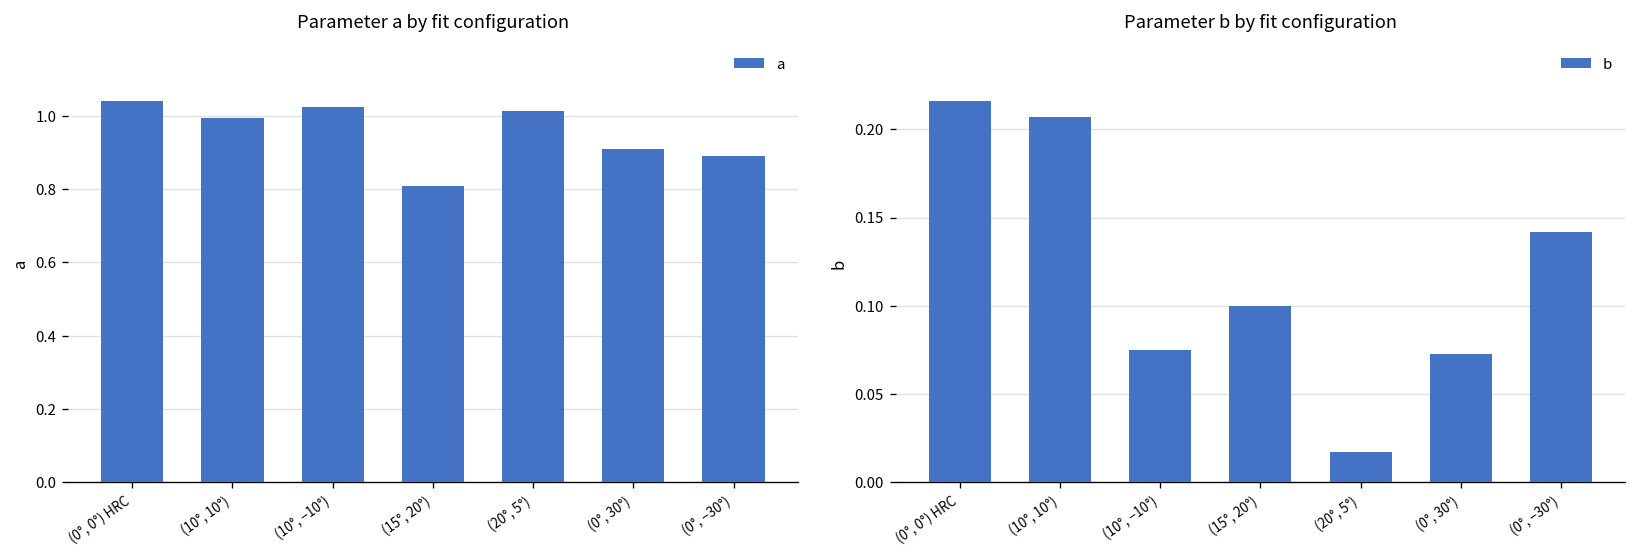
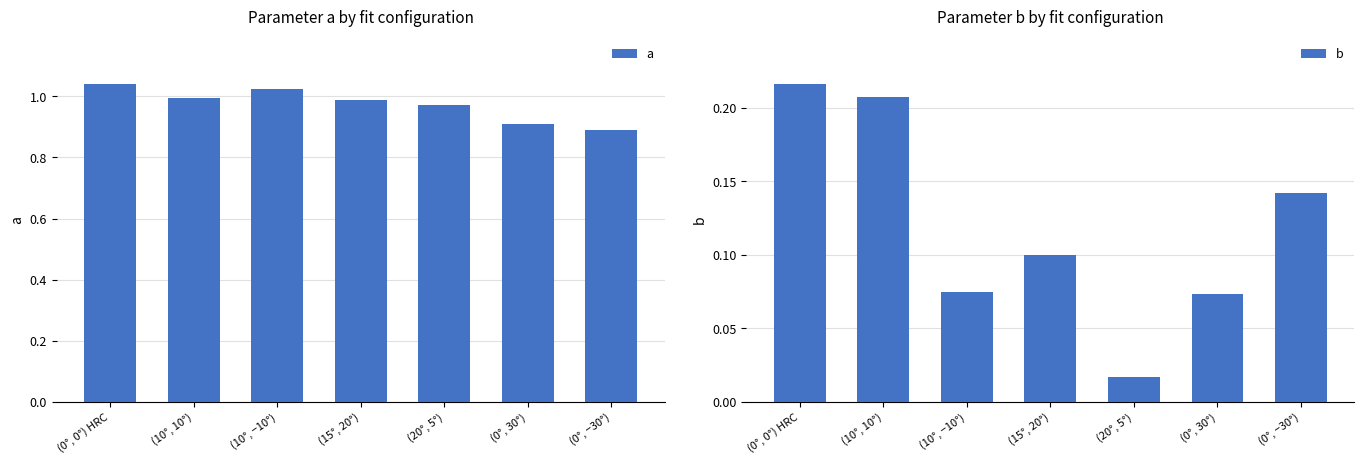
  {
    "Parameter a by fit configuration": {
      "(0°, 0°) HRC": 1.04,
      "(10°, 10°)": 1.00,
      "(10°, −10°)": 1.02,
-     "(15°, 20°)": 0.81,
-     "(20°, 5°)": 1.01,
+     "(15°, 20°)": 0.99,
+     "(20°, 5°)": 0.97,
      "(0°, 30°)": 0.91,
      "(0°, −30°)": 0.89
    },
    "Parameter b by fit configuration": {
      "(0°, 0°) HRC": 0.216,
      "(10°, 10°)": 0.207,
      "(10°, −10°)": 0.075,
      "(15°, 20°)": 0.100,
      "(20°, 5°)": 0.017,
      "(0°, 30°)": 0.073,
      "(0°, −30°)": 0.142
    }
  }
